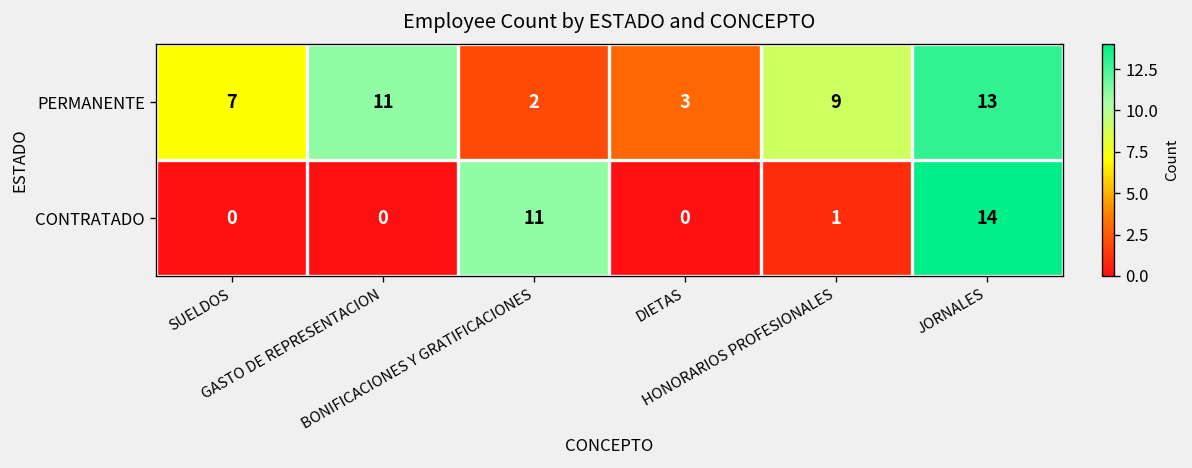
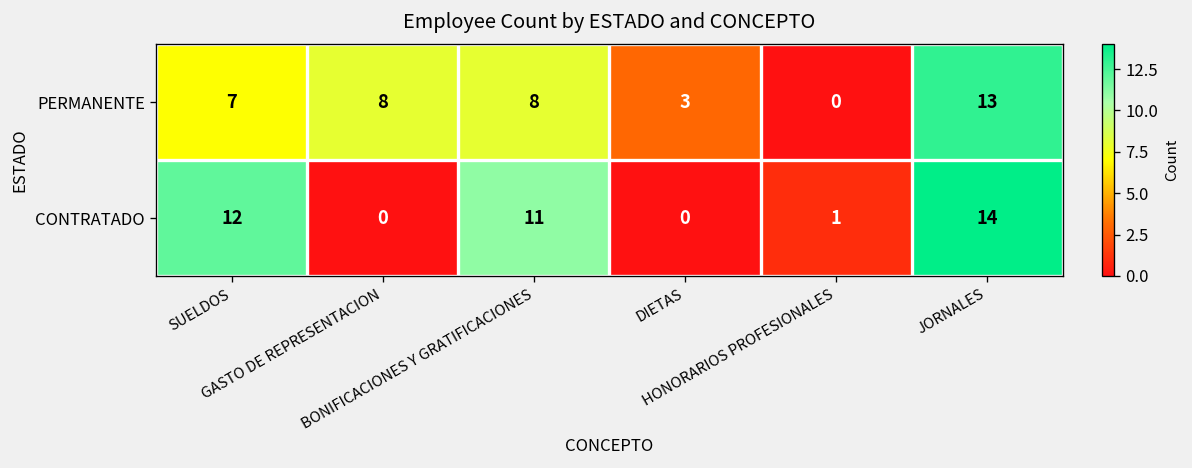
  {
    "PERMANENTE": {
      "SUELDOS": 7,
-     "GASTO DE REPRESENTACION": 11,
-     "BONIFICACIONES Y GRATIFICACIONES": 2,
+     "GASTO DE REPRESENTACION": 8,
+     "BONIFICACIONES Y GRATIFICACIONES": 8,
      "DIETAS": 3,
-     "HONORARIOS PROFESIONALES": 9,
+     "HONORARIOS PROFESIONALES": 0,
      "JORNALES": 13
    },
    "CONTRATADO": {
-     "SUELDOS": 0,
+     "SUELDOS": 12,
      "GASTO DE REPRESENTACION": 0,
      "BONIFICACIONES Y GRATIFICACIONES": 11,
      "DIETAS": 0,
      "HONORARIOS PROFESIONALES": 1,
      "JORNALES": 14
    }
  }
